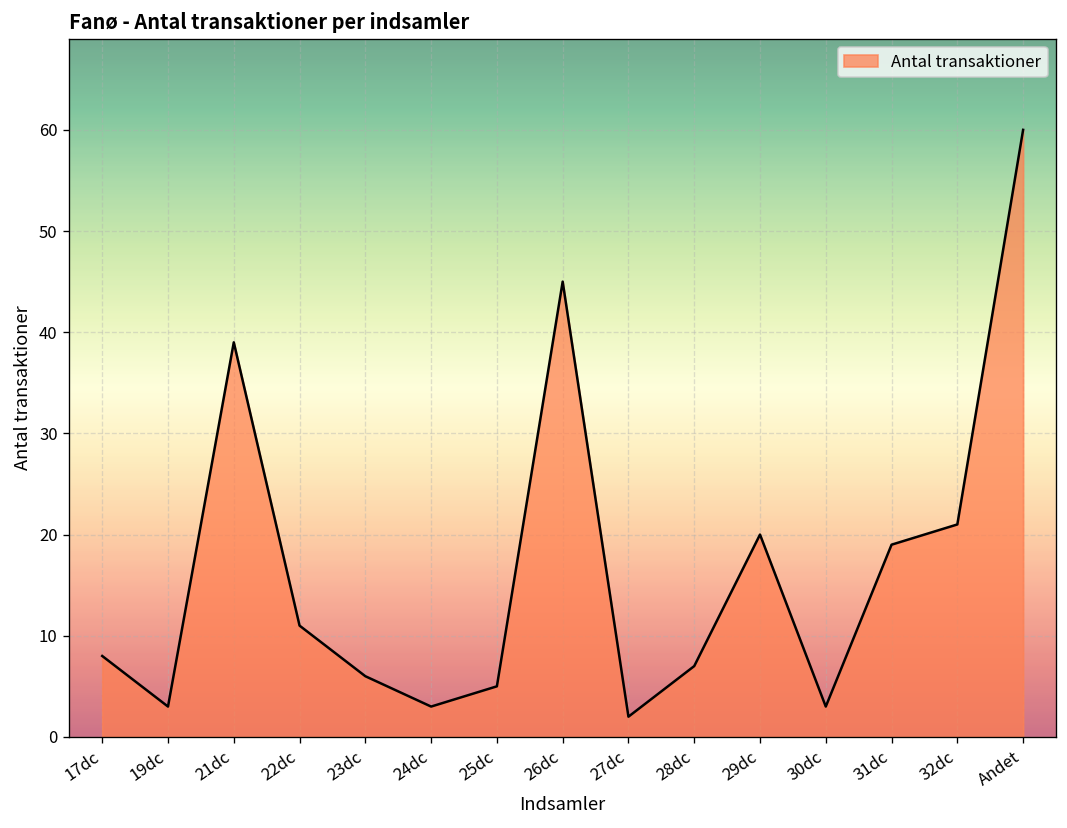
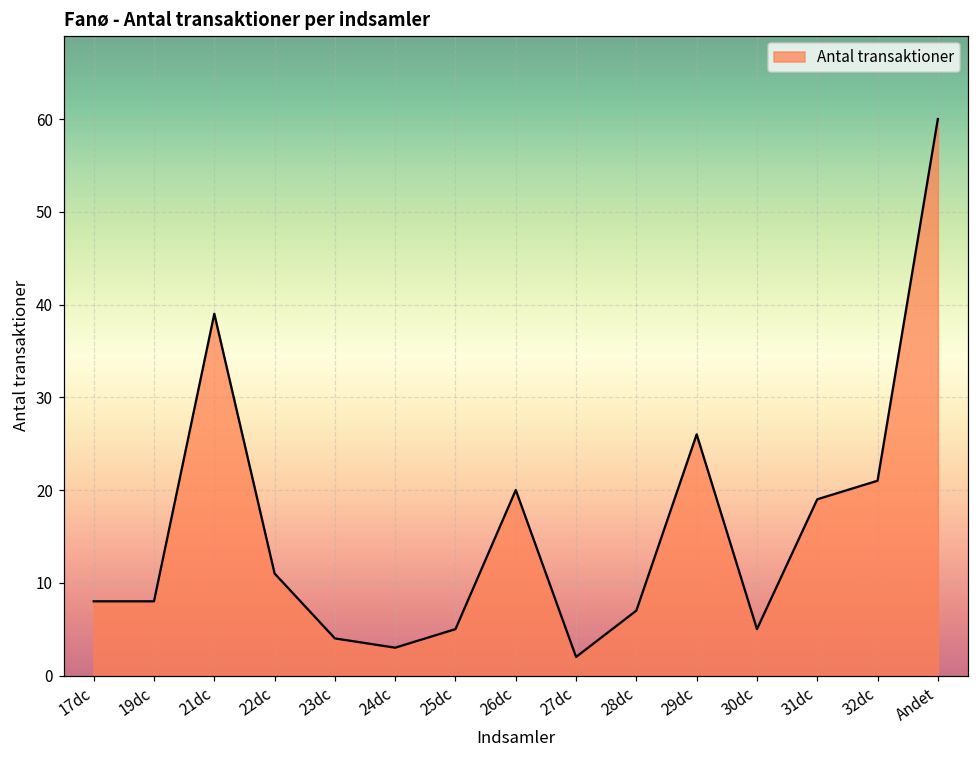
  {
    "17dc": 8,
-   "19dc": 3,
+   "19dc": 8,
    "21dc": 39,
    "22dc": 11,
-   "23dc": 6,
+   "23dc": 4,
    "24dc": 3,
    "25dc": 5,
-   "26dc": 45,
+   "26dc": 20,
    "27dc": 2,
    "28dc": 7,
-   "29dc": 20,
-   "30dc": 3,
+   "29dc": 26,
+   "30dc": 5,
    "31dc": 19,
    "32dc": 21,
    "Andet": 60
  }
